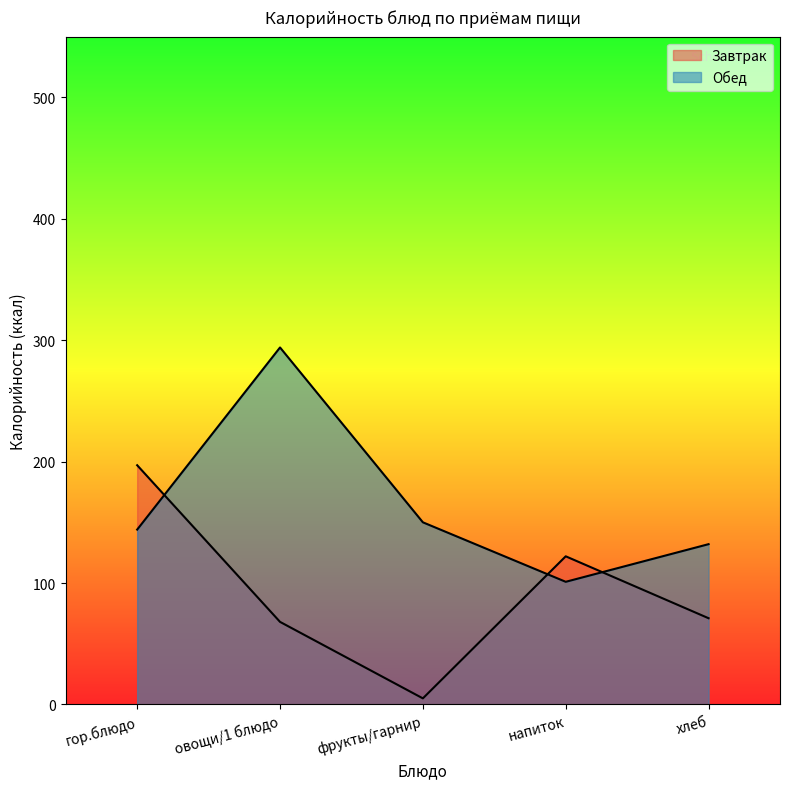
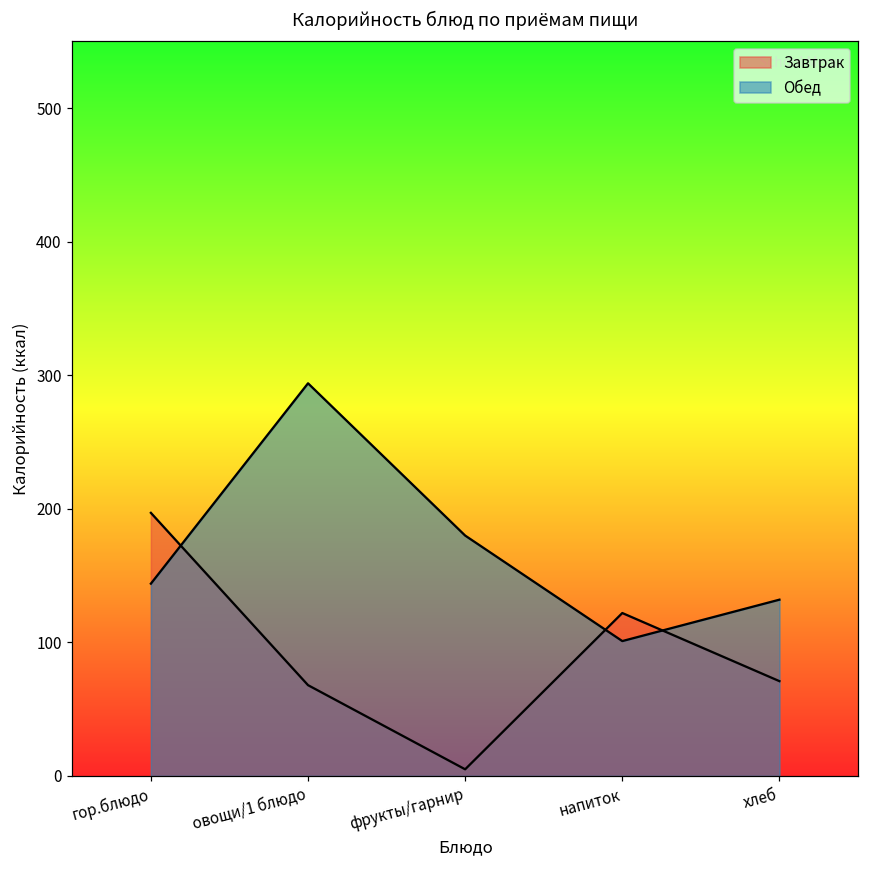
  {
    "Завтрак": {
      "гор.блюдо": 197,
      "овощи/1 блюдо": 68,
      "фрукты/гарнир": 5,
      "напиток": 122,
      "хлеб": 71
    },
    "Обед": {
      "гор.блюдо": 144,
      "овощи/1 блюдо": 294,
-     "фрукты/гарнир": 150,
+     "фрукты/гарнир": 180,
      "напиток": 101,
      "хлеб": 132
    }
  }
